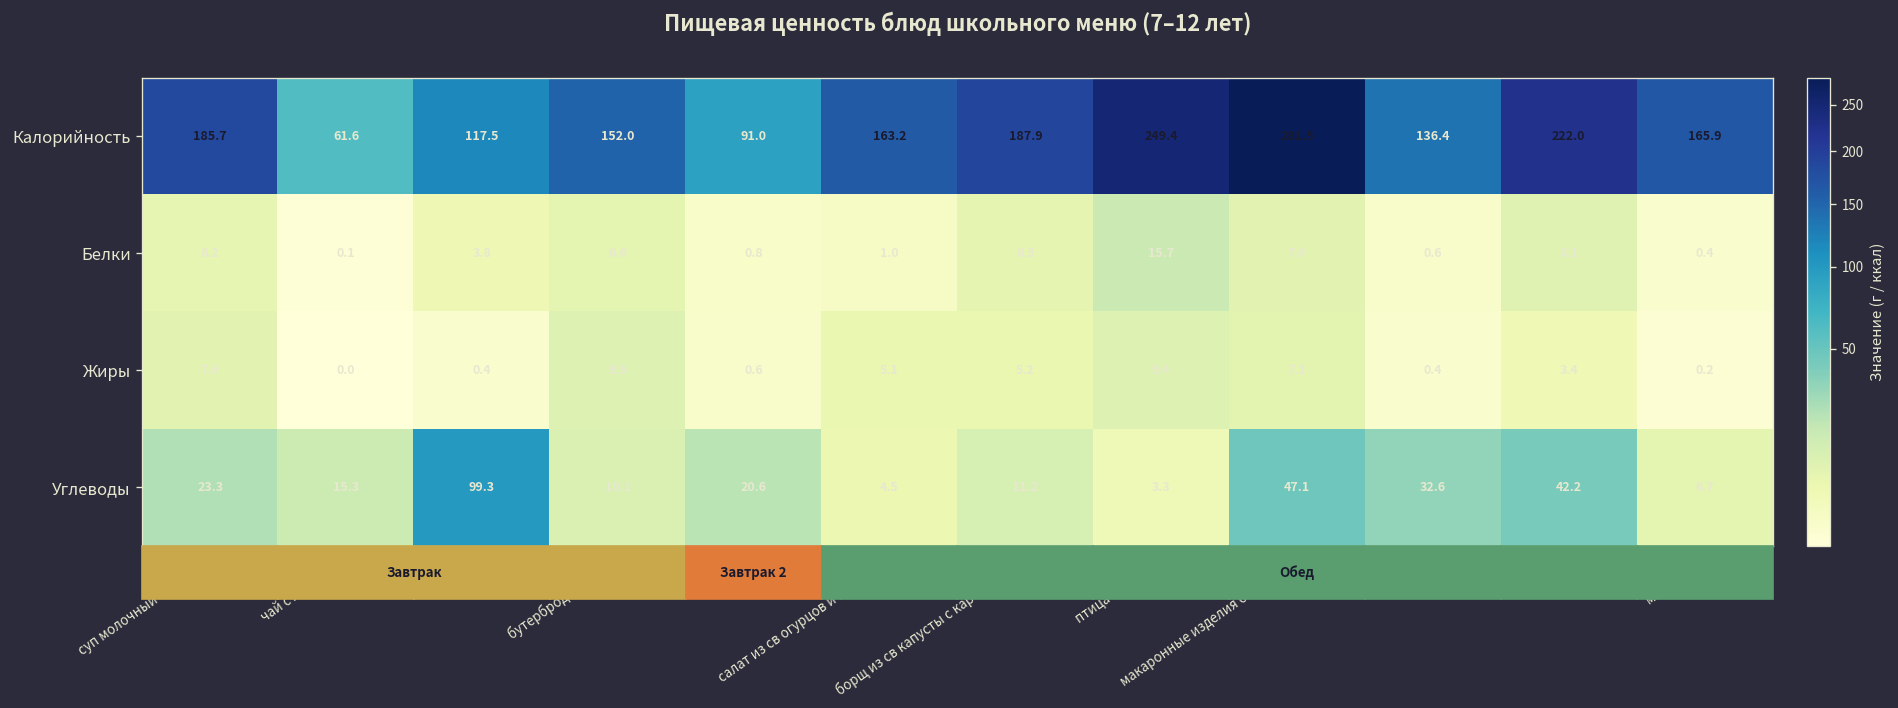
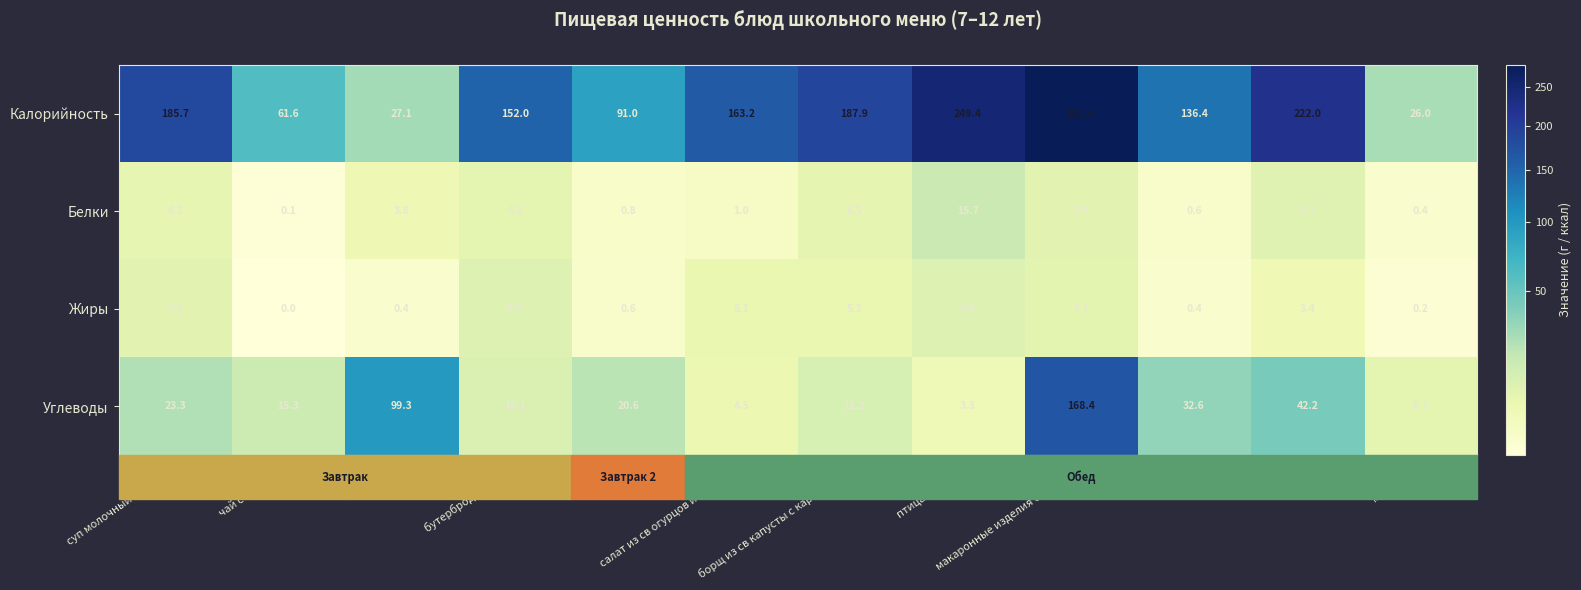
  {
    "Калорийность": {
      "суп молочный с крупой": 185.7,
      "чай с лимоном": 61.6,
-     "хлеб в с": 117.5,
+     "хлеб в с": 27.1,
      "бутерброд с сыром": 152.0,
      "груша": 91.0,
      "салат из св огурцов и помидор": 163.2,
      "борщ из св капусты с картофелем": 187.9,
      "птица тушеная": 249.4,
-     "мандарин": 165.9
+     "мандарин": 26.0
    },
    "Углеводы": {
      "суп молочный с крупой": 23.3,
      "хлеб в с": 99.3,
-     "макаронные изделия отварные": 47.1
+     "макаронные изделия отварные": 168.4
    }
  }
